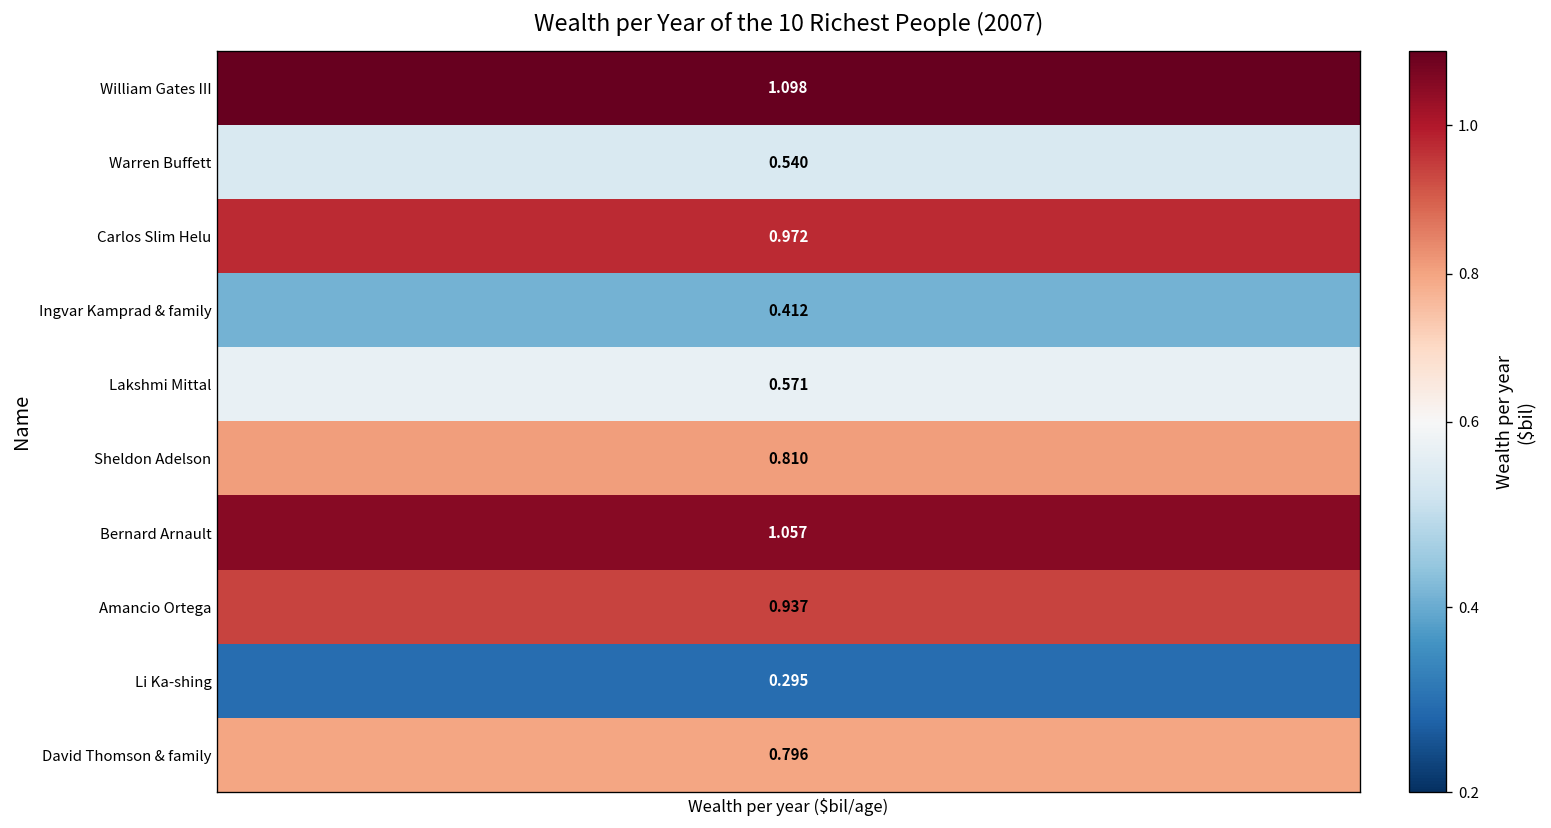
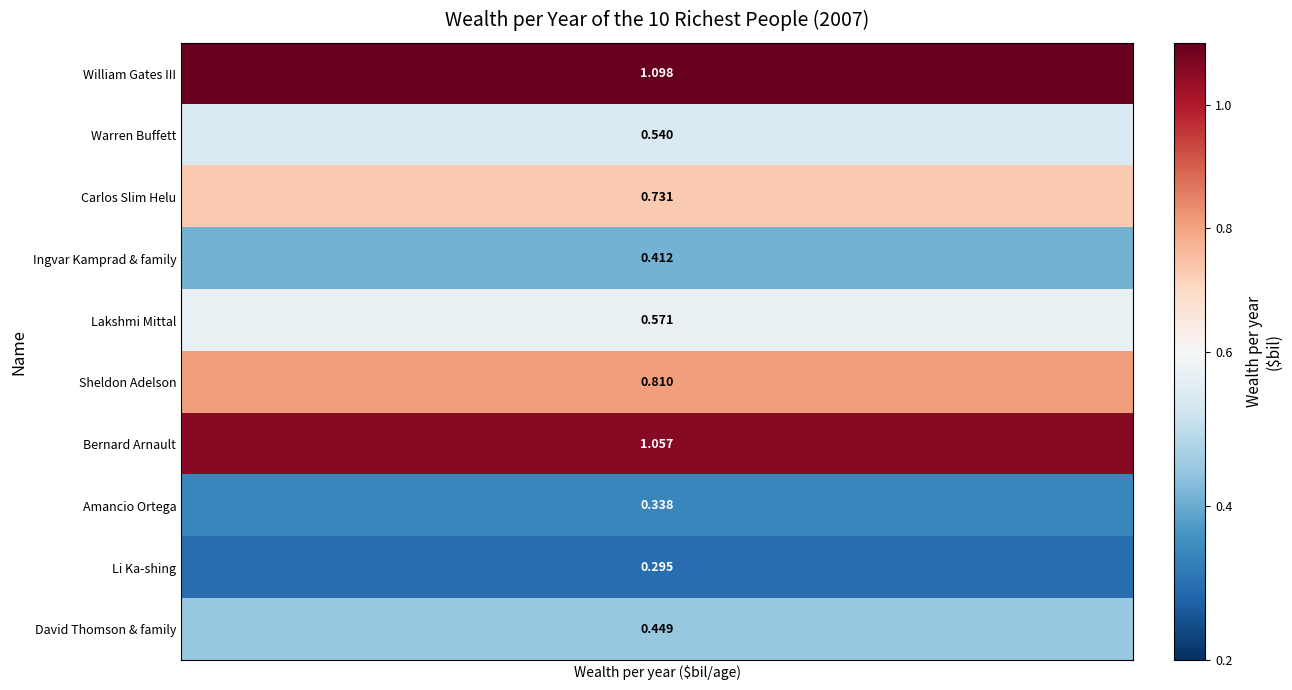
  {
    "William Gates III": {
      "Wealth per year ($bil/age)": 1.098
    },
    "Warren Buffett": {
      "Wealth per year ($bil/age)": 0.540
    },
    "Carlos Slim Helu": {
-     "Wealth per year ($bil/age)": 0.972
+     "Wealth per year ($bil/age)": 0.731
    },
    "Ingvar Kamprad & family": {
      "Wealth per year ($bil/age)": 0.412
    },
    "Lakshmi Mittal": {
      "Wealth per year ($bil/age)": 0.571
    },
    "Sheldon Adelson": {
      "Wealth per year ($bil/age)": 0.810
    },
    "Bernard Arnault": {
      "Wealth per year ($bil/age)": 1.057
    },
    "Amancio Ortega": {
-     "Wealth per year ($bil/age)": 0.937
+     "Wealth per year ($bil/age)": 0.338
    },
    "Li Ka-shing": {
      "Wealth per year ($bil/age)": 0.295
    },
    "David Thomson & family": {
-     "Wealth per year ($bil/age)": 0.796
+     "Wealth per year ($bil/age)": 0.449
    }
  }
